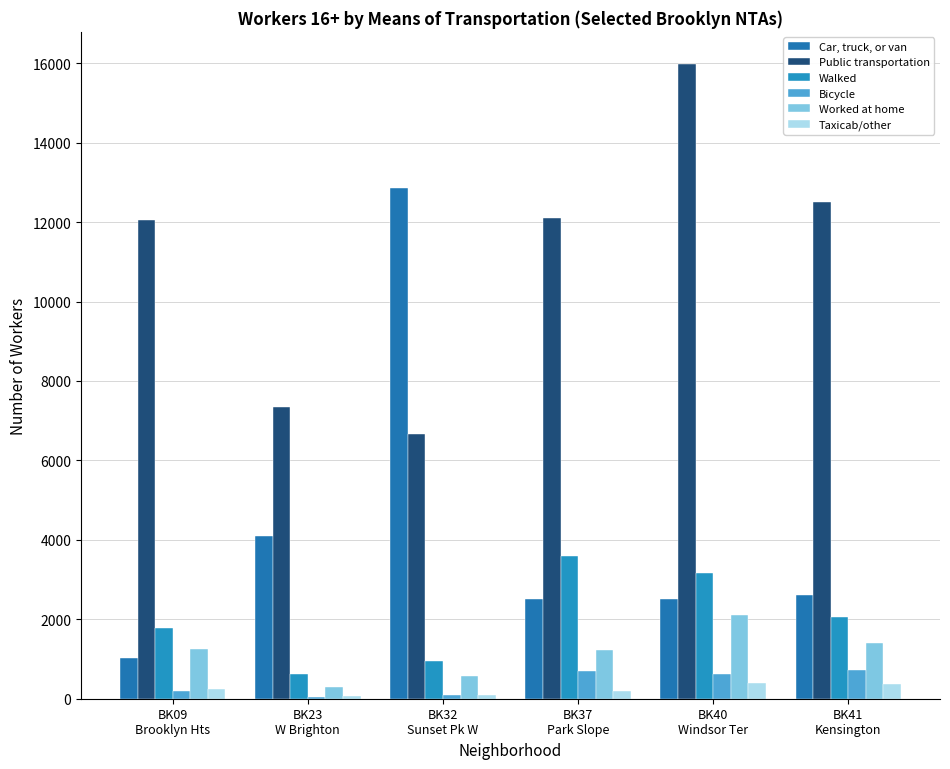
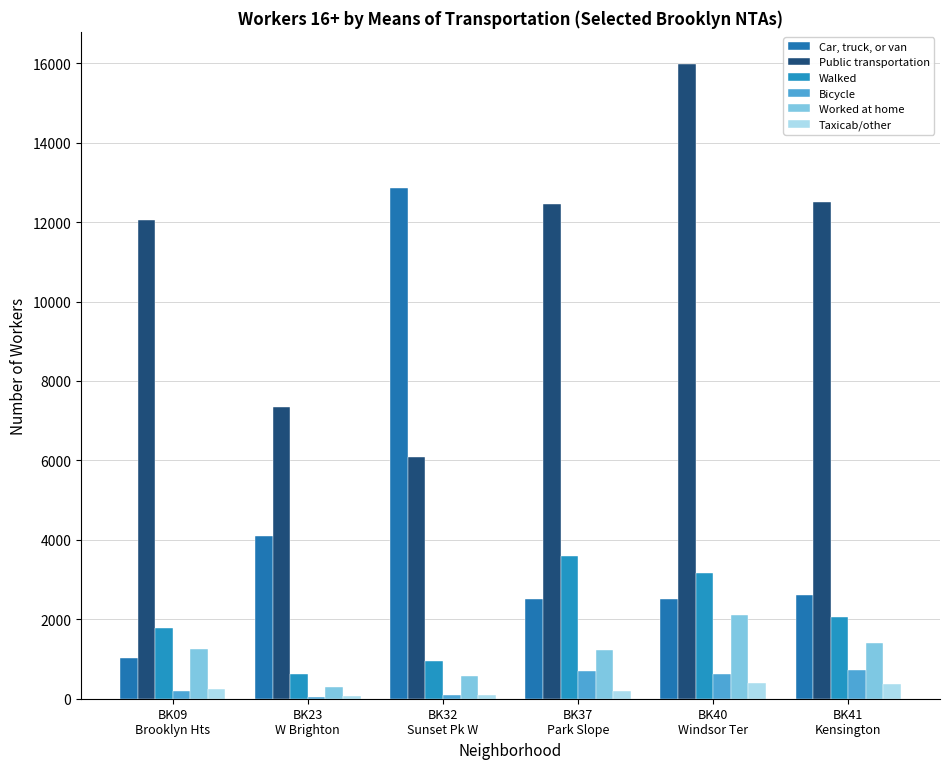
  {
    "Public transportation": {
      "BK09 Brooklyn Hts": 12100,
      "BK23 W Brighton": 7300,
-     "BK32 Sunset Pk W": 6700,
-     "BK37 Park Slope": 12100,
+     "BK32 Sunset Pk W": 6100,
+     "BK37 Park Slope": 12500,
      "BK40 Windsor Ter": 16000,
      "BK41 Kensington": 12500
    }
  }
